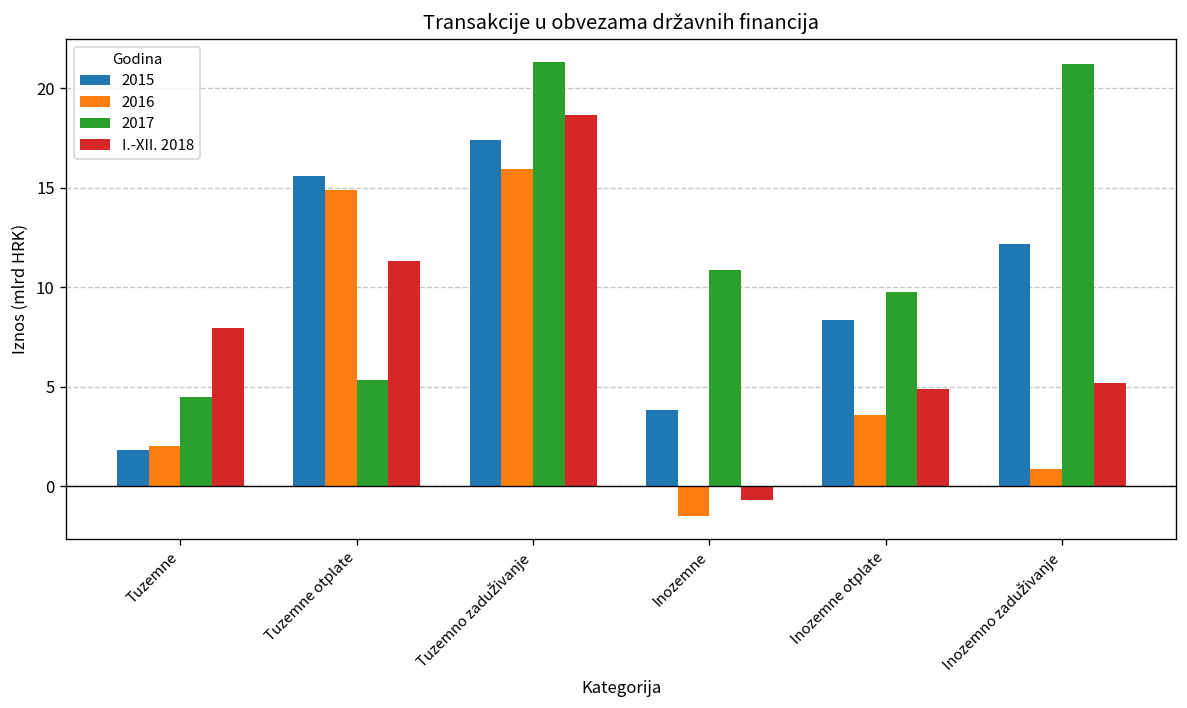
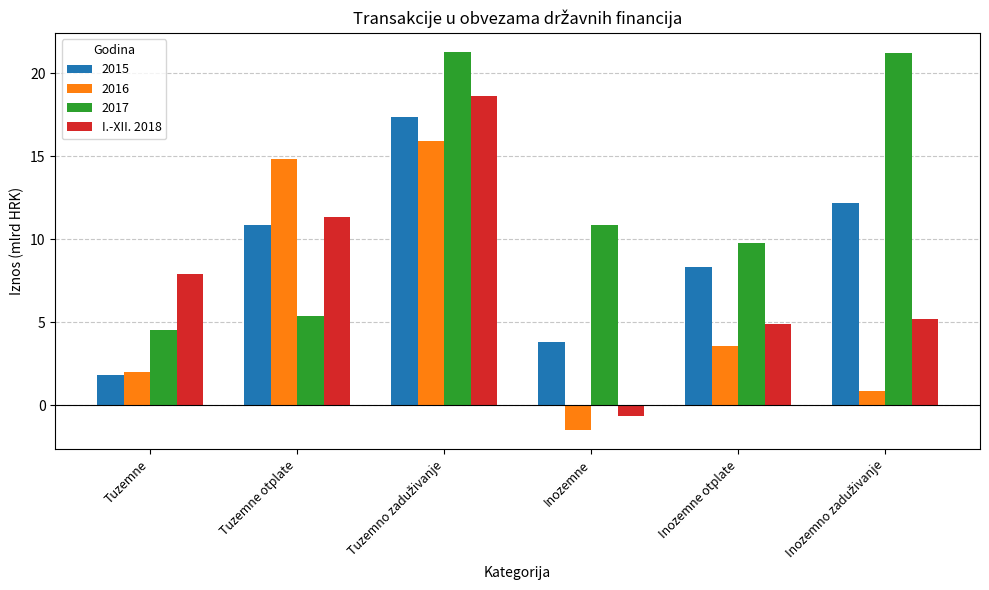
  {
    "2015": {
      "Tuzemne": 1.8,
-     "Tuzemne otplate": 15.6,
+     "Tuzemne otplate": 10.9,
      "Tuzemno zaduživanje": 17.4,
      "Inozemne": 3.8,
      "Inozemne otplate": 8.3,
      "Inozemno zaduživanje": 12.2
    },
    "2016": {
      "Tuzemne": 2.0,
      "Tuzemne otplate": 14.9,
      "Tuzemno zaduživanje": 15.9,
      "Inozemne": -1.5,
      "Inozemne otplate": 3.6,
      "Inozemno zaduživanje": 0.9
    },
    "2017": {
      "Tuzemne": 4.5,
      "Tuzemne otplate": 5.4,
      "Tuzemno zaduživanje": 21.3,
      "Inozemne": 10.9,
      "Inozemne otplate": 9.8,
      "Inozemno zaduživanje": 21.2
    },
    "I.-XII. 2018": {
      "Tuzemne": 7.9,
      "Tuzemne otplate": 11.3,
      "Tuzemno zaduživanje": 18.7,
      "Inozemne": -0.7,
      "Inozemne otplate": 4.9,
      "Inozemno zaduživanje": 5.2
    }
  }
